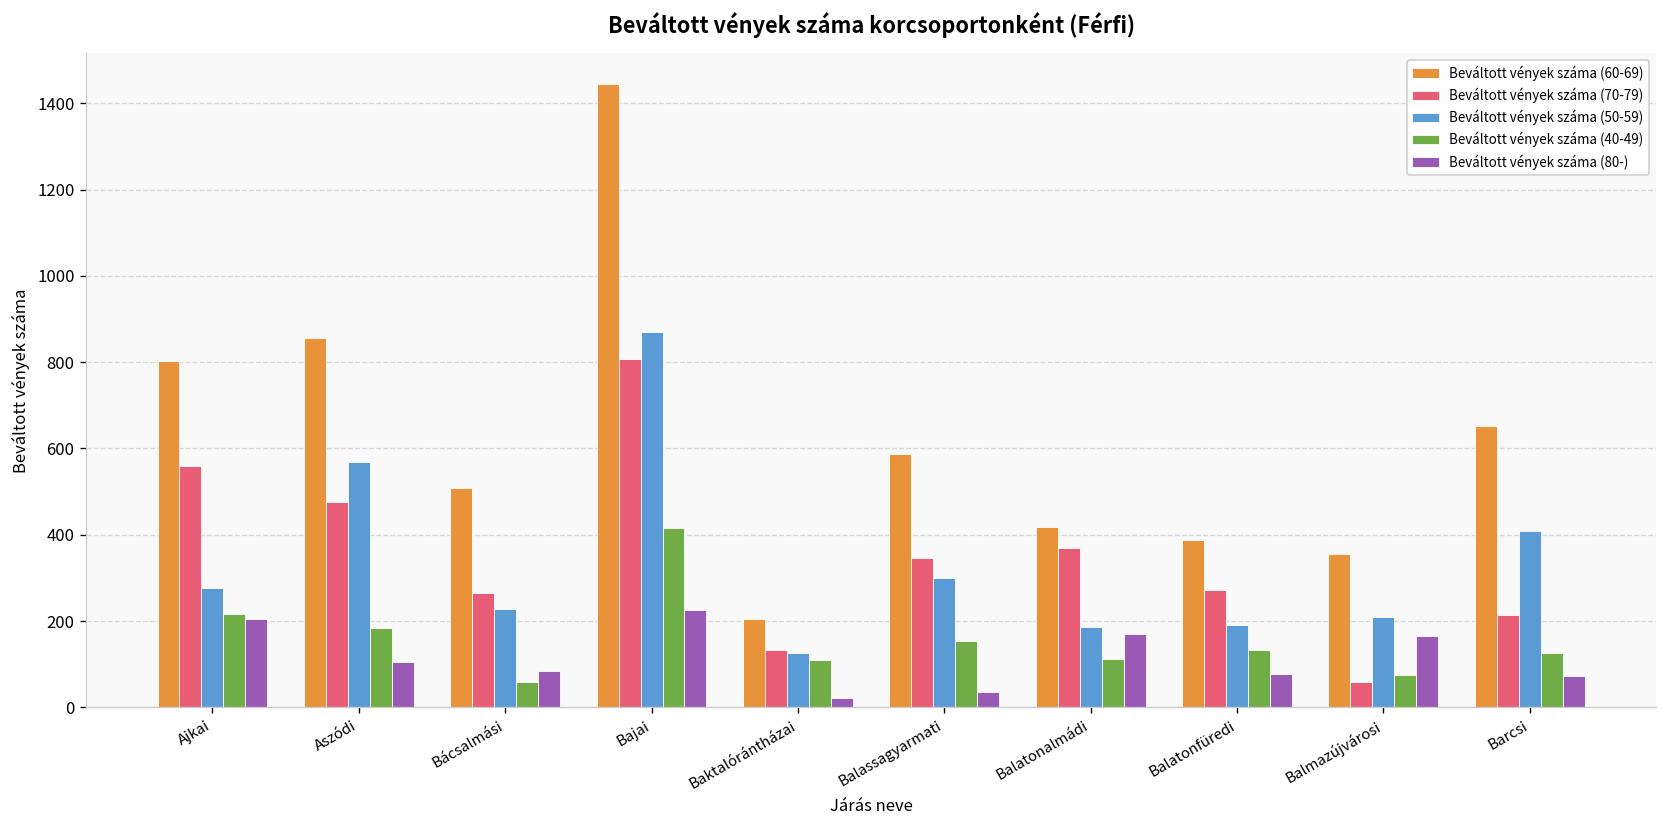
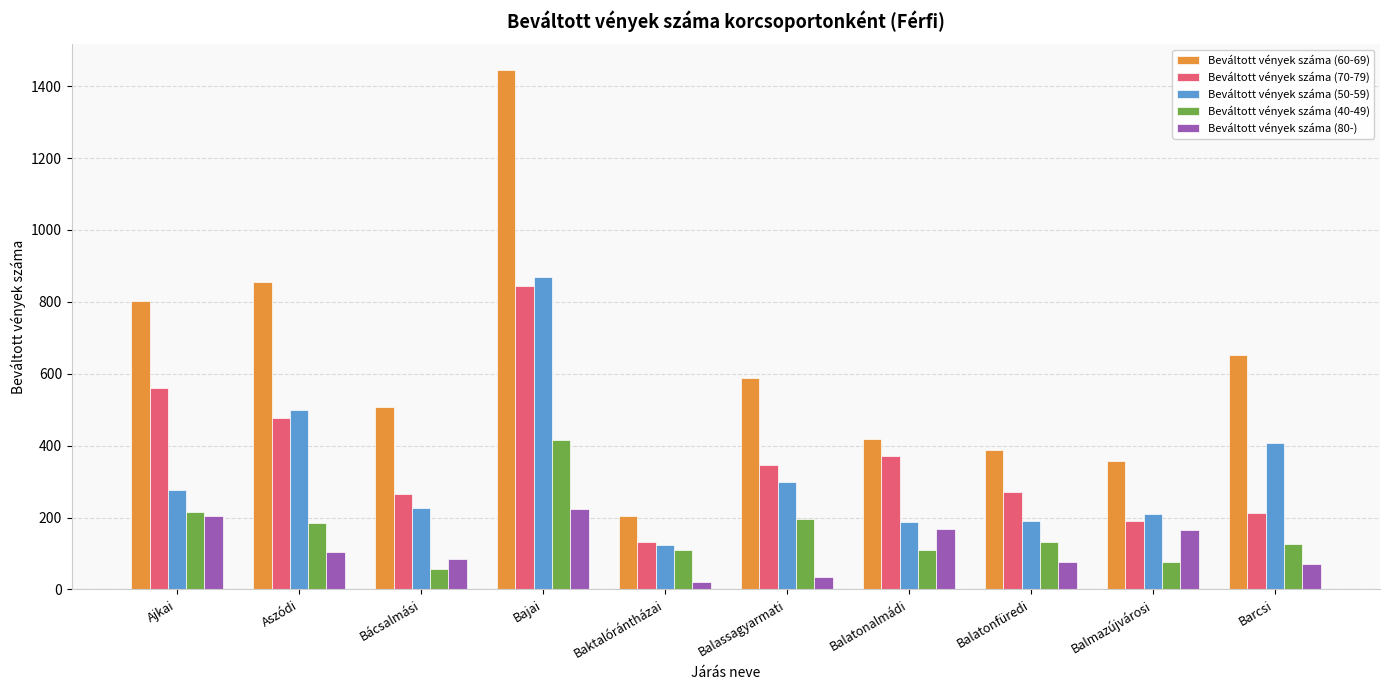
  {
    "Beváltott vények száma (60-69)": {
      "Ajkai": 800,
      "Aszódi": 860,
      "Bácsalmási": 510,
      "Bajai": 1440,
      "Baktalórántházai": 210,
      "Balassagyarmati": 590,
      "Balatonalmádi": 420,
      "Balatonfüredi": 390,
      "Balmazújvárosi": 360,
      "Barcsi": 650
    },
    "Beváltott vények száma (70-79)": {
      "Ajkai": 560,
      "Aszódi": 480,
      "Bácsalmási": 270,
-     "Bajai": 810,
+     "Bajai": 840,
      "Baktalórántházai": 130,
      "Balassagyarmati": 350,
      "Balatonalmádi": 370,
      "Balatonfüredi": 270,
-     "Balmazújvárosi": 60,
+     "Balmazújvárosi": 190,
      "Barcsi": 210
    },
    "Beváltott vények száma (50-59)": {
      "Ajkai": 280,
-     "Aszódi": 570,
+     "Aszódi": 500,
      "Bácsalmási": 230,
      "Bajai": 870,
      "Baktalórántházai": 130,
      "Balassagyarmati": 300,
      "Balatonalmádi": 190,
      "Balatonfüredi": 190,
      "Balmazújvárosi": 210,
      "Barcsi": 410
    },
    "Beváltott vények száma (40-49)": {
      "Ajkai": 220,
      "Aszódi": 180,
      "Bácsalmási": 60,
      "Bajai": 420,
      "Baktalórántházai": 110,
-     "Balassagyarmati": 150,
+     "Balassagyarmati": 200,
      "Balatonalmádi": 110,
      "Balatonfüredi": 130,
      "Balmazújvárosi": 80,
      "Barcsi": 130
    },
    "Beváltott vények száma (80-)": {
      "Ajkai": 210,
      "Aszódi": 100,
      "Bácsalmási": 80,
      "Bajai": 230,
      "Baktalórántházai": 20,
      "Balassagyarmati": 40,
      "Balatonalmádi": 170,
      "Balatonfüredi": 80,
      "Balmazújvárosi": 160,
      "Barcsi": 70
    }
  }
